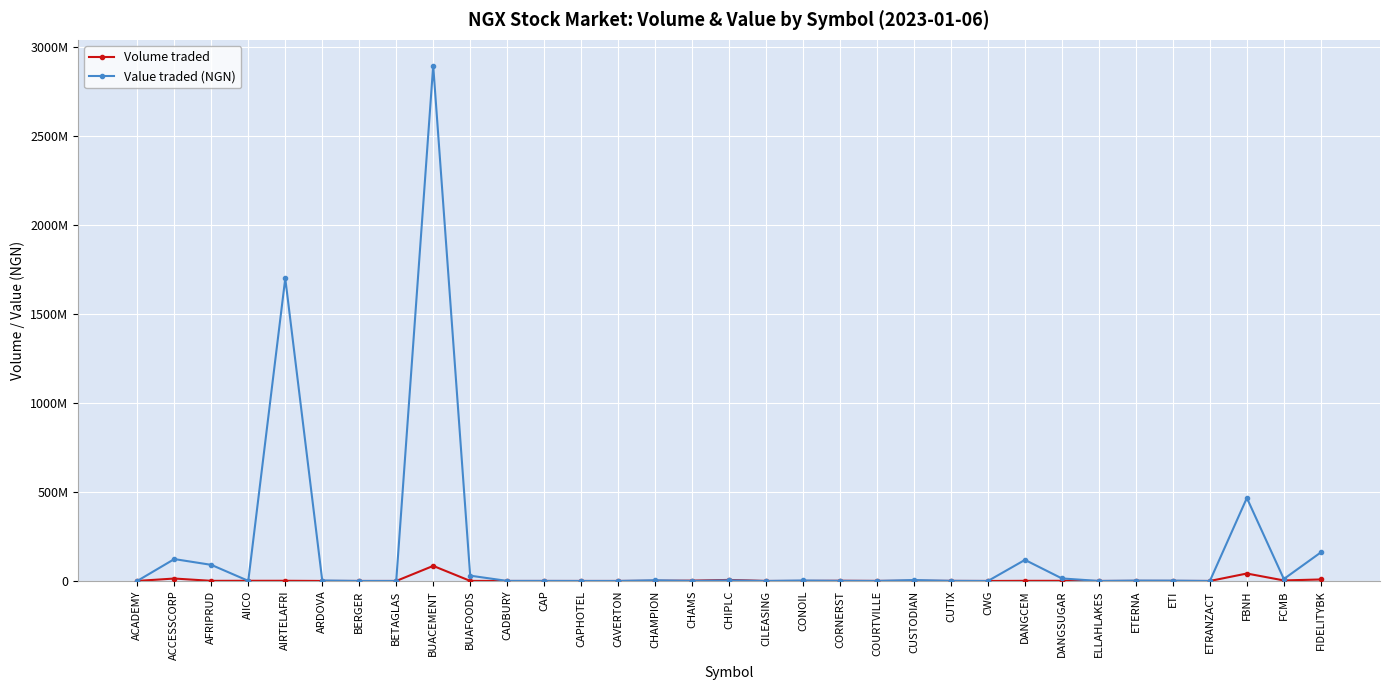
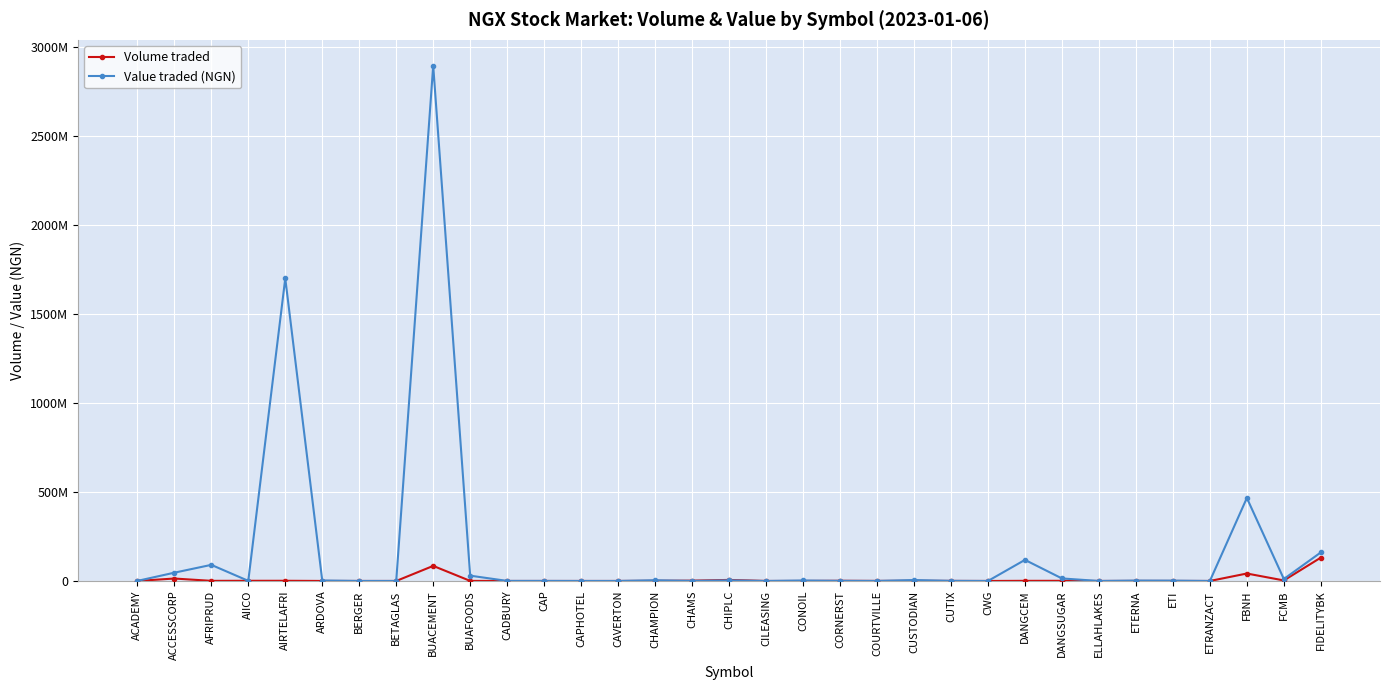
  {
    "Volume traded": {
      "ACCESSCORP": 10000000,
      "AFRIPRUD": 0,
      "AIRTELAFRI": 0,
      "BUACEMENT": 80000000,
      "BUAFOODS": 0,
      "DANGCEM": 0,
      "FBNH": 40000000,
-     "FIDELITYBK": 10000000
+     "FIDELITYBK": 130000000
    },
    "Value traded (NGN)": {
-     "ACCESSCORP": 120000000,
+     "ACCESSCORP": 50000000,
      "AFRIPRUD": 90000000,
      "AIRTELAFRI": 1700000000,
      "BUACEMENT": 2900000000,
      "BUAFOODS": 30000000,
      "DANGCEM": 120000000,
      "FBNH": 470000000,
      "FIDELITYBK": 160000000
    }
  }
